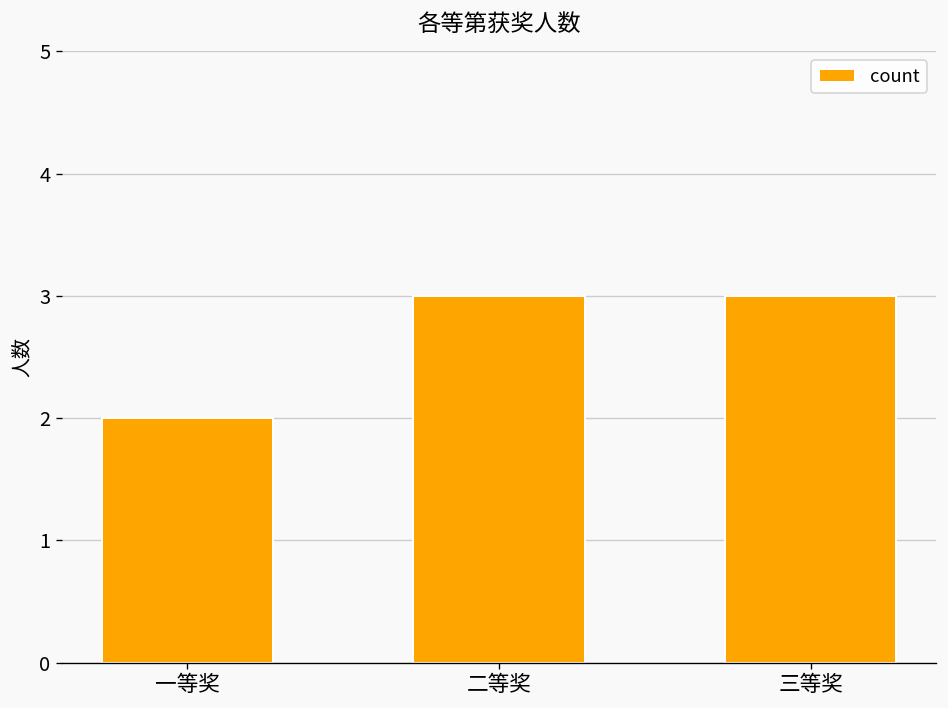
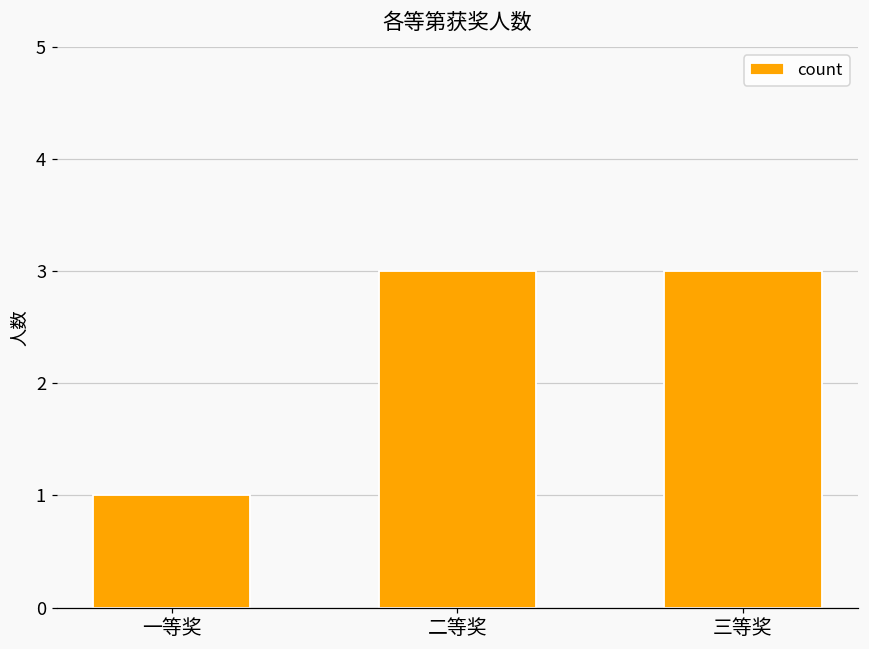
  {
-   "一等奖": 2,
+   "一等奖": 1,
    "二等奖": 3,
    "三等奖": 3
  }
